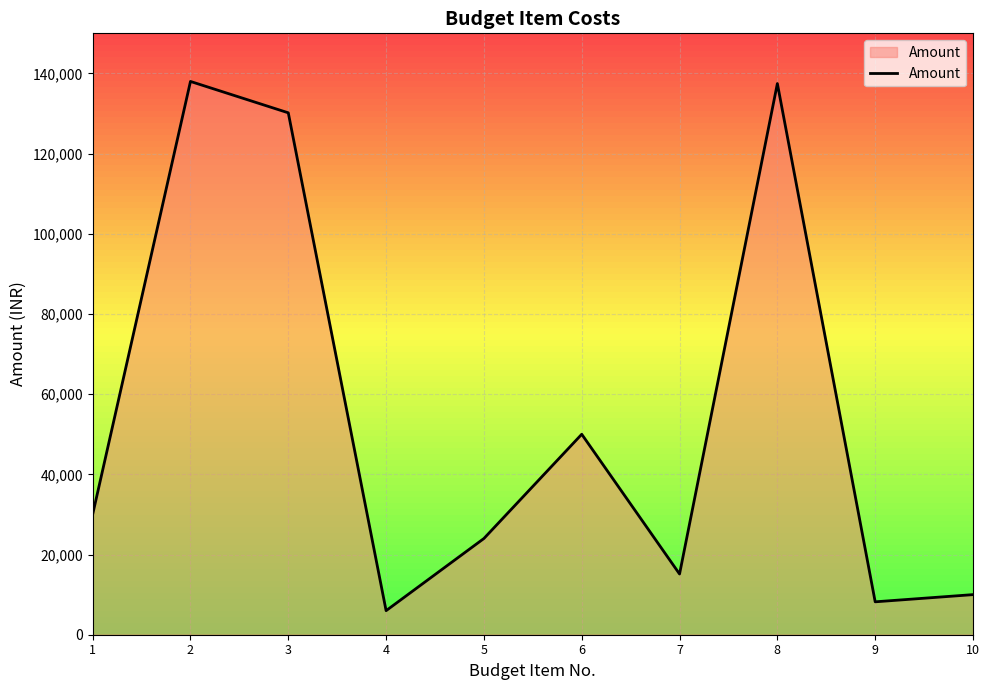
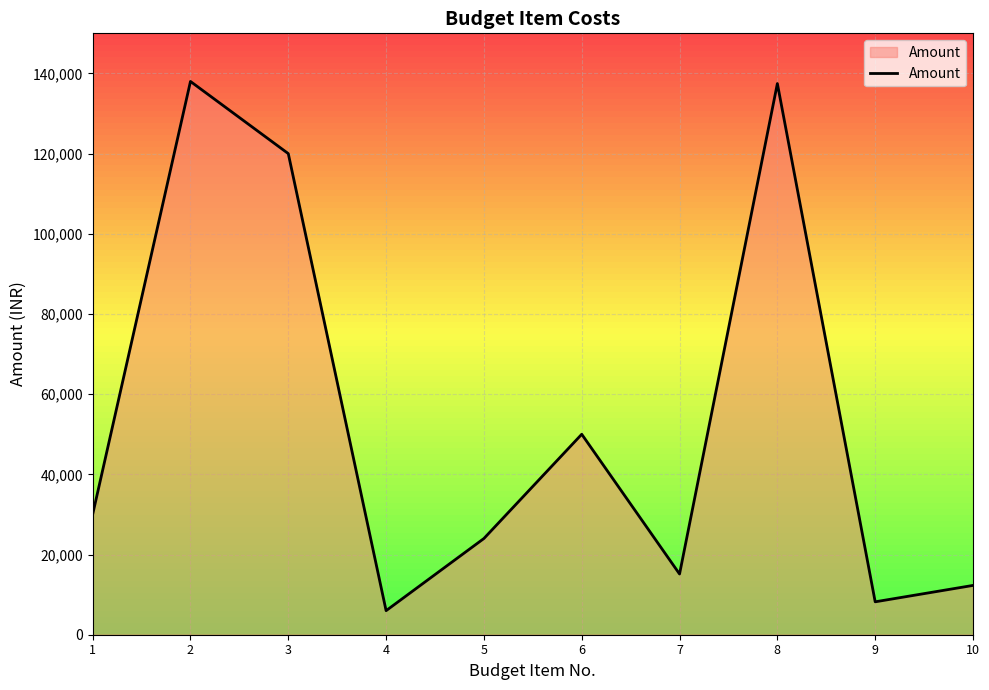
  {
    "1": "30,000",
    "2": "138,000",
-   "3": "130,000",
+   "3": "120,000",
    "4": "6,000",
    "5": "24,000",
    "6": "50,000",
    "7": "15,000",
    "8": "137,000",
    "9": "8,000",
-   "10": "10,000"
+   "10": "12,000"
  }
